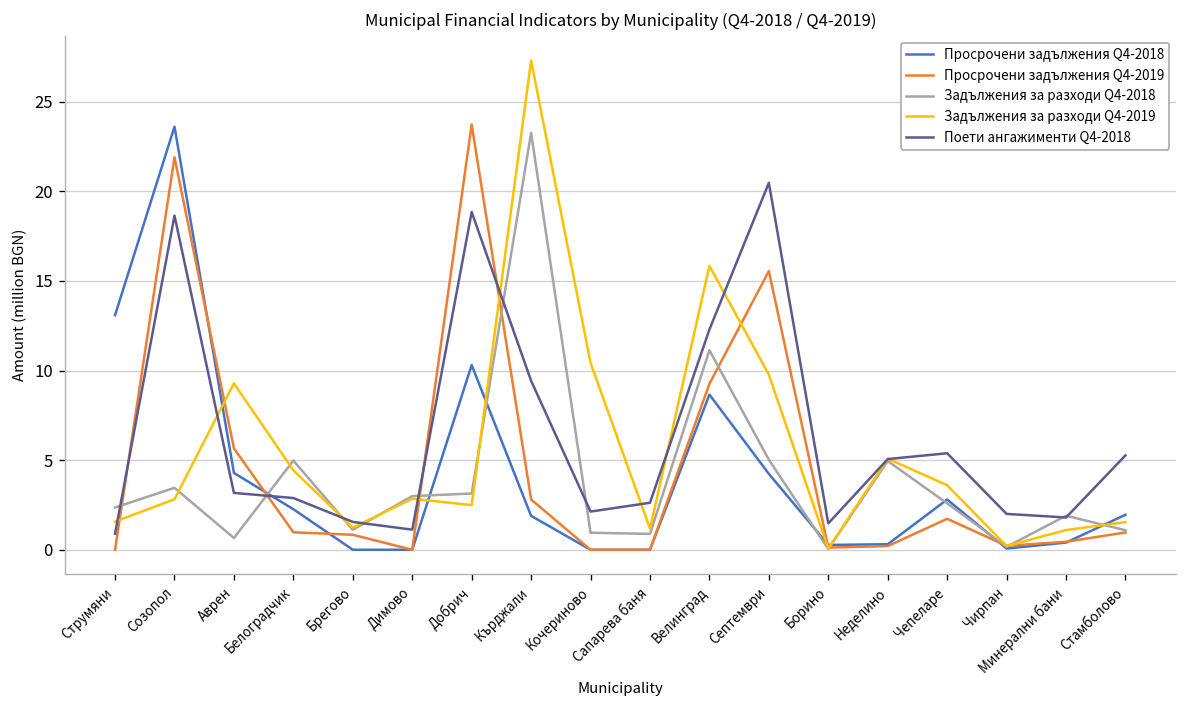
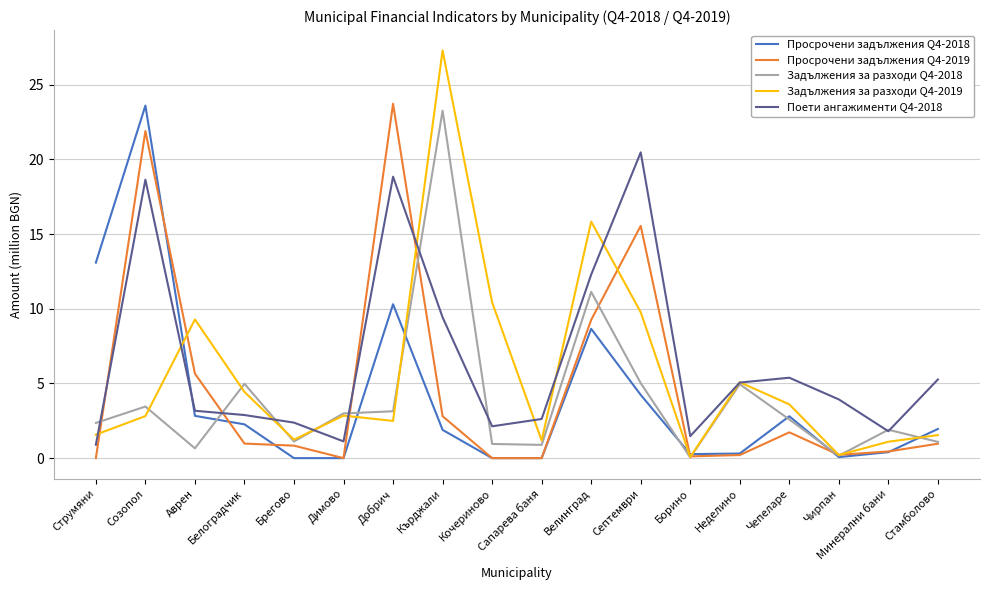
  {
    "Просрочени задължения Q4-2018": {
      "Струмяни": 13.1,
      "Созопол": 23.6,
-     "Аврен": 4.3,
+     "Аврен": 2.8,
      "Белоградчик": 2.3,
      "Брегово": 0.0,
      "Добрич": 10.3,
      "Кърджали": 1.9,
      "Велинград": 8.7,
      "Септември": 4.2,
      "Чепеларе": 2.8,
      "Стамболово": 2.0
    },
    "Просрочени задължения Q4-2019": {
      "Струмяни": 0.0,
      "Созопол": 21.9,
      "Аврен": 5.7,
      "Белоградчик": 1.0,
      "Брегово": 0.8,
      "Добрич": 23.7,
      "Кърджали": 2.8,
      "Велинград": 9.3,
      "Септември": 15.5,
      "Чепеларе": 1.7
    },
    "Задължения за разходи Q4-2018": {
      "Струмяни": 2.4,
      "Созопол": 3.5,
      "Аврен": 0.7,
      "Белоградчик": 5.0,
      "Добрич": 3.1,
      "Кърджали": 23.3,
      "Кочериново": 0.9,
      "Сапарева баня": 0.9,
      "Велинград": 11.1,
      "Септември": 5.0,
      "Чепеларе": 2.6
    },
    "Задължения за разходи Q4-2019": {
      "Струмяни": 1.6,
      "Созопол": 2.8,
      "Аврен": 9.3,
      "Белоградчик": 4.4,
      "Добрич": 2.5,
      "Кърджали": 27.3,
      "Кочериново": 10.4,
      "Сапарева баня": 1.2,
      "Велинград": 15.8,
      "Септември": 9.8,
      "Чепеларе": 3.6,
      "Минерални бани": 1.1,
      "Стамболово": 1.5
    },
    "Поети ангажименти Q4-2018": {
      "Струмяни": 0.9,
      "Созопол": 18.6,
      "Аврен": 3.2,
      "Белоградчик": 2.9,
-     "Брегово": 1.6,
+     "Брегово": 2.4,
      "Димово": 1.1,
      "Добрич": 18.8,
      "Кърджали": 9.4,
      "Кочериново": 2.1,
      "Сапарева баня": 2.6,
      "Велинград": 12.3,
      "Септември": 20.5,
      "Борино": 1.5,
      "Чепеларе": 5.4,
-     "Чирпан": 2.0,
+     "Чирпан": 3.9,
      "Стамболово": 5.3
    }
  }
